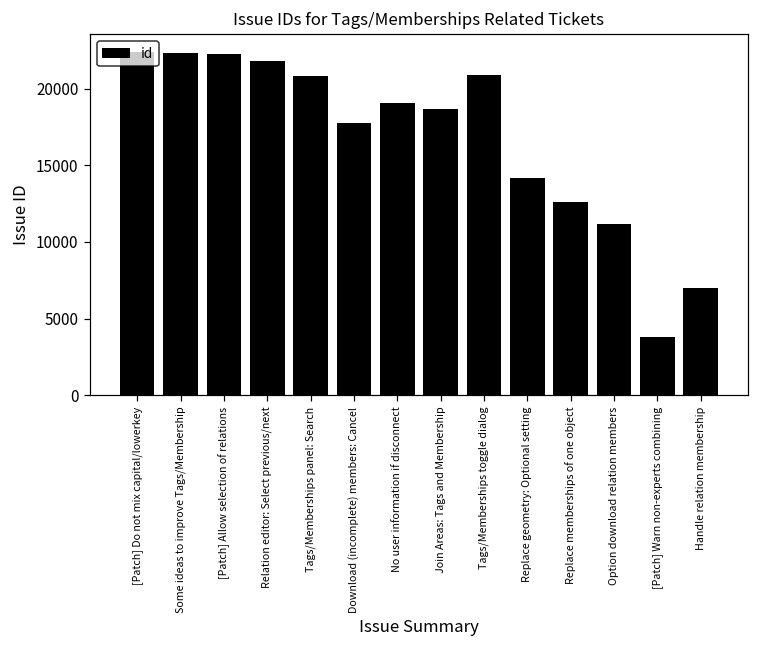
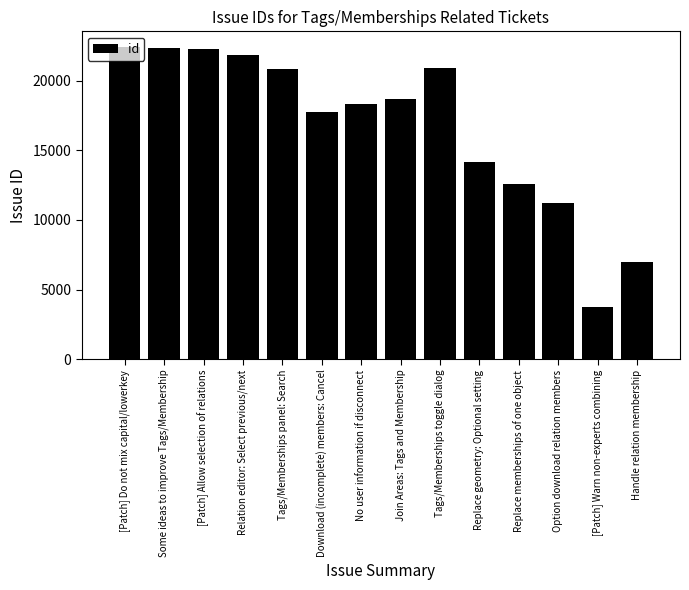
  {
    "Some ideas to improve Tags/Membership": 22400,
    "[Patch] Allow selection of relations": 22300,
    "Relation editor: Select previous/next": 21800,
    "Tags/Memberships panel: Search": 20800,
    "Download (incomplete) members: Cancel": 17700,
-   "No user information if disconnect": 19100,
+   "No user information if disconnect": 18300,
    "Join Areas: Tags and Membership": 18700,
    "Tags/Memberships toggle dialog": 20900,
    "Replace geometry: Optional setting": 14200,
    "Replace memberships of one object": 12600,
    "Option download relation members": 11200,
    "[Patch] Warn non-experts combining": 3800,
    "Handle relation membership": 7000
  }
